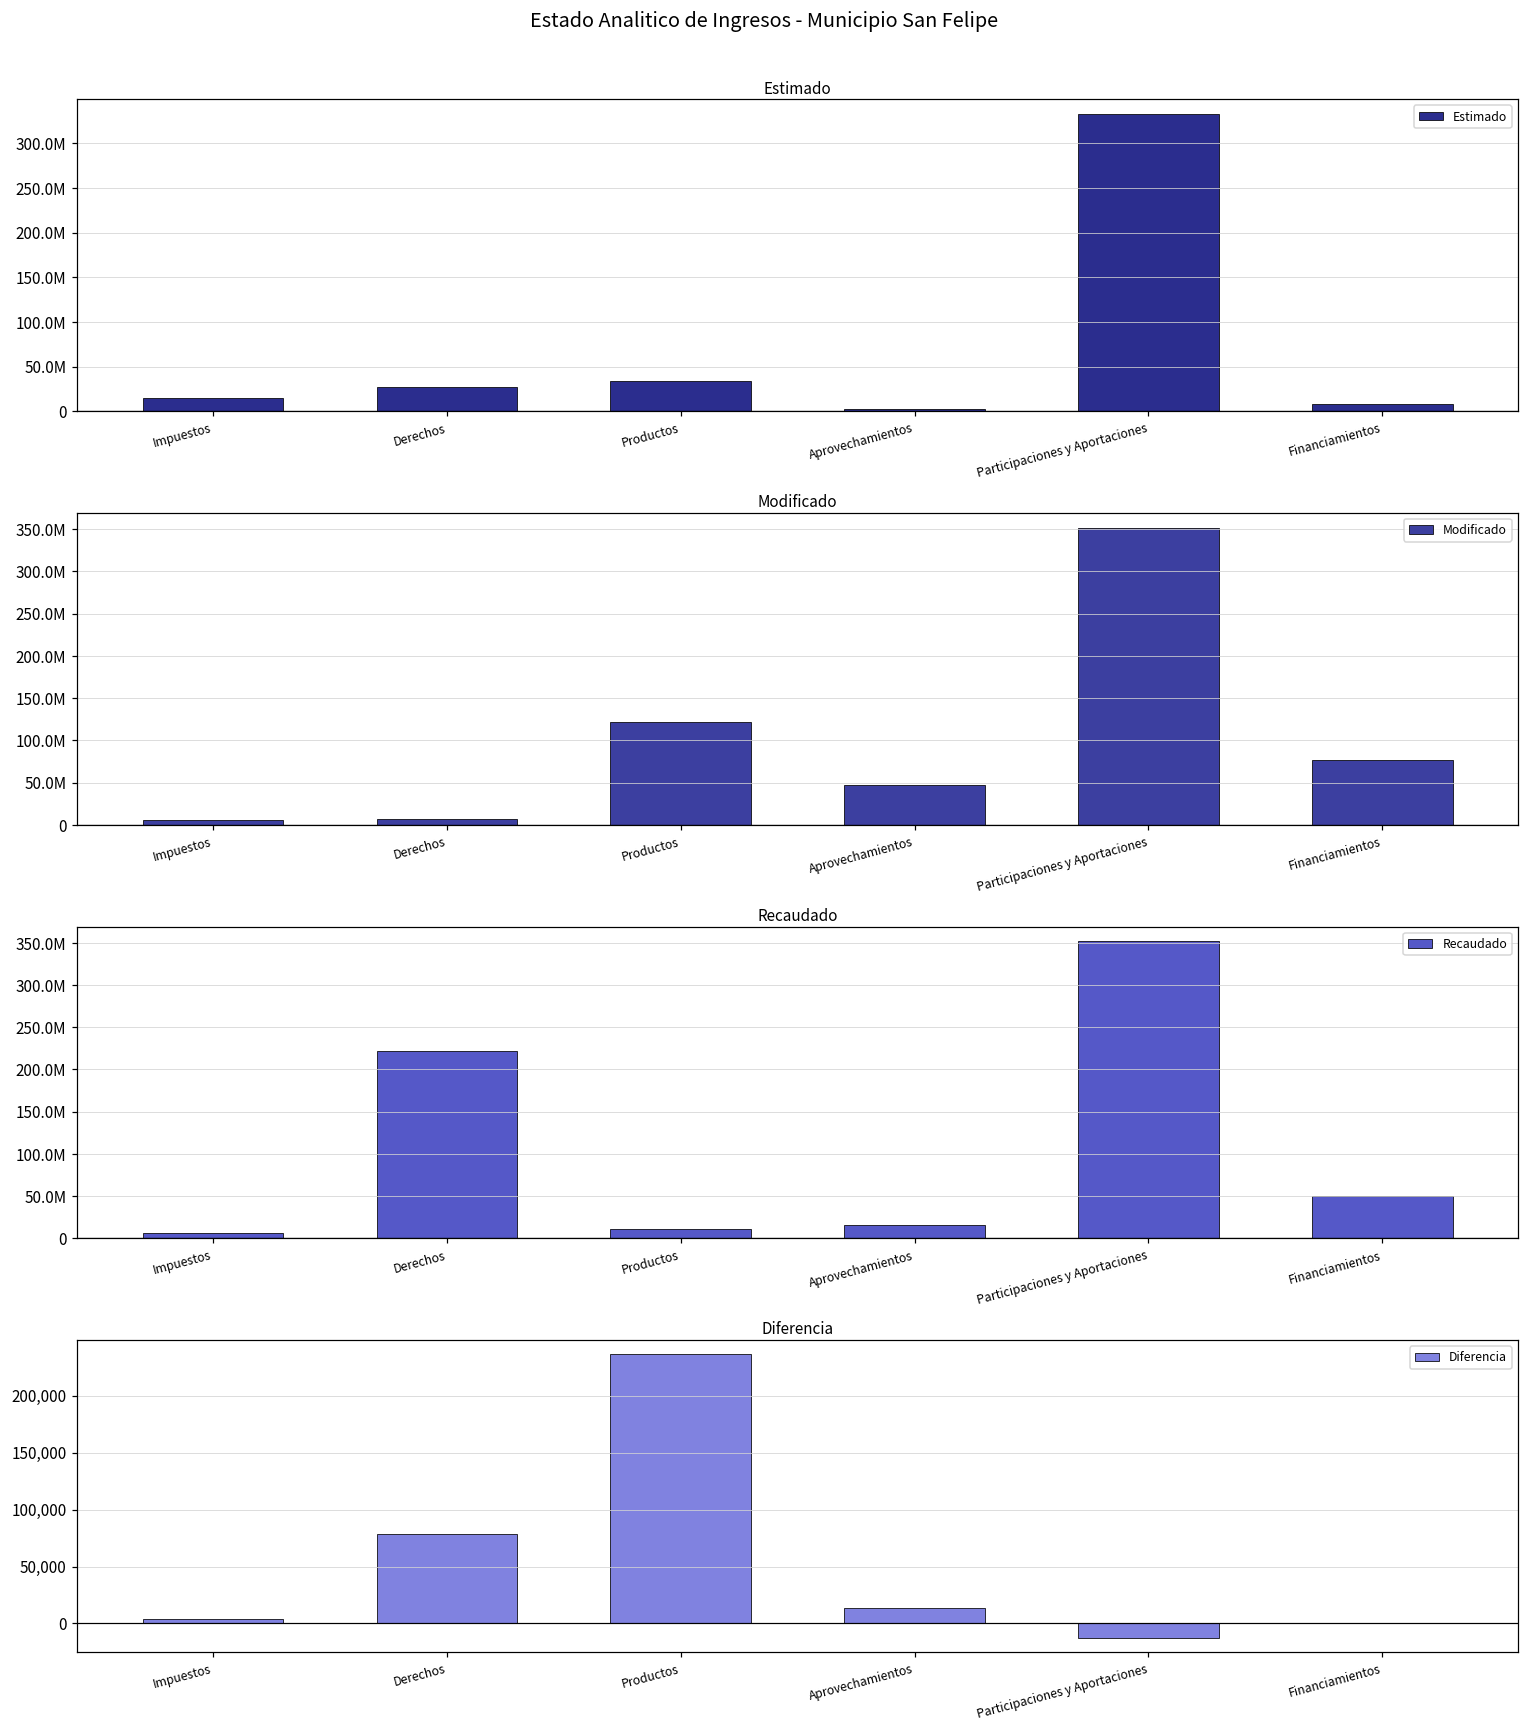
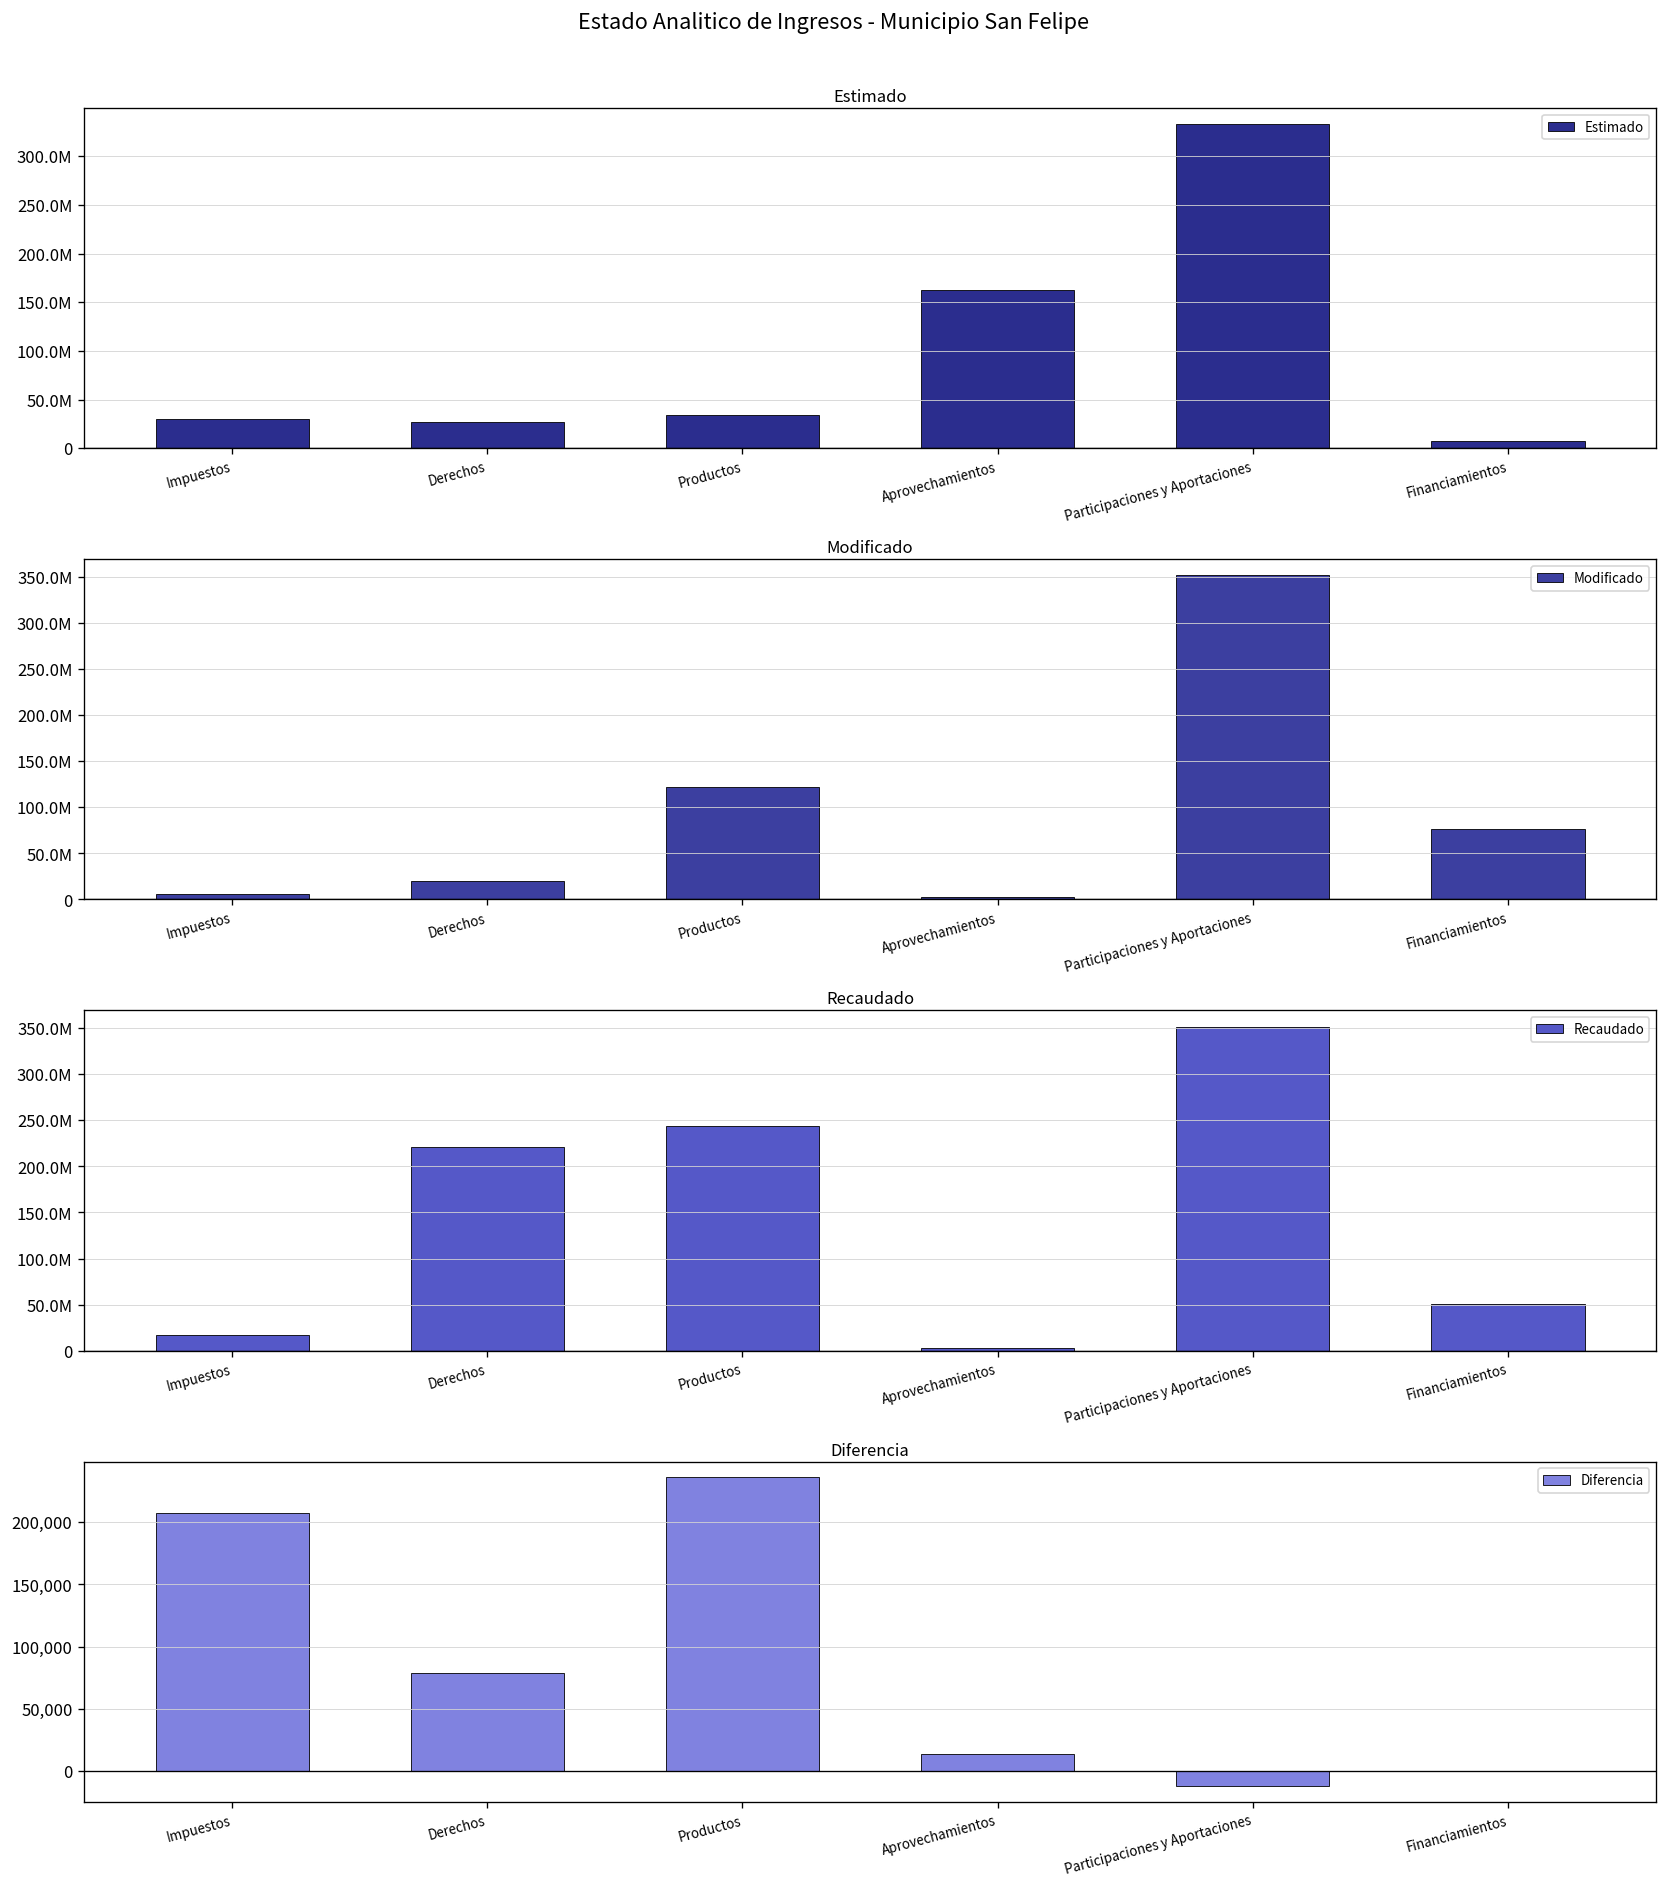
  {
    "Estimado": {
-     "Impuestos": "20000000",
+     "Impuestos": "30000000",
      "Derechos": "30000000",
      "Productos": "30000000",
-     "Aprovechamientos": "0",
+     "Aprovechamientos": "160000000",
      "Participaciones y Aportaciones": "330000000",
      "Financiamientos": "10000000"
    },
    "Modificado": {
      "Impuestos": "10000000",
-     "Derechos": "10000000",
+     "Derechos": "20000000",
      "Productos": "120000000",
-     "Aprovechamientos": "50000000",
+     "Aprovechamientos": "0",
      "Participaciones y Aportaciones": "350000000",
      "Financiamientos": "80000000"
    },
    "Recaudado": {
-     "Impuestos": "10000000",
+     "Impuestos": "20000000",
      "Derechos": "220000000",
-     "Productos": "10000000",
-     "Aprovechamientos": "20000000",
+     "Productos": "240000000",
+     "Aprovechamientos": "0",
      "Participaciones y Aportaciones": "350000000",
      "Financiamientos": "50000000"
    },
    "Diferencia": {
-     "Impuestos": "4,000",
+     "Impuestos": "207,000",
      "Derechos": "78,000",
      "Productos": "236,000",
      "Aprovechamientos": "14,000",
      "Participaciones y Aportaciones": "-13,000",
      "Financiamientos": "0"
    }
  }
